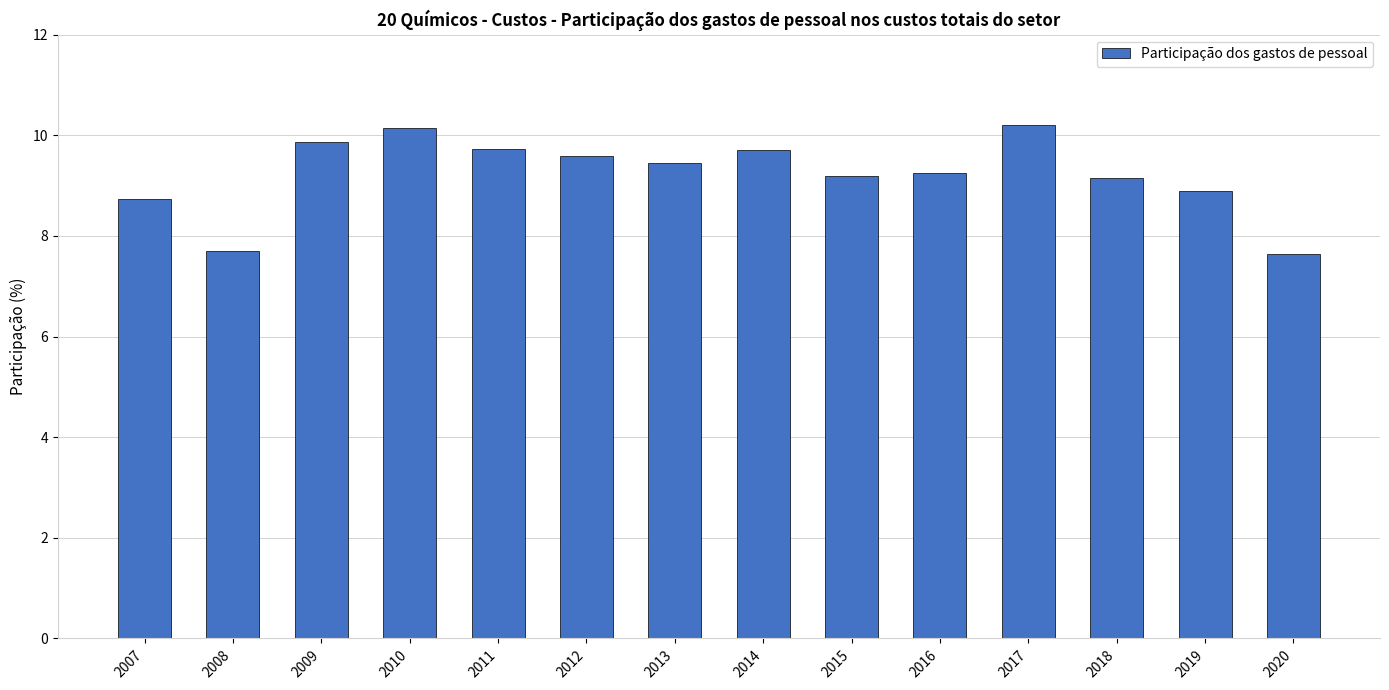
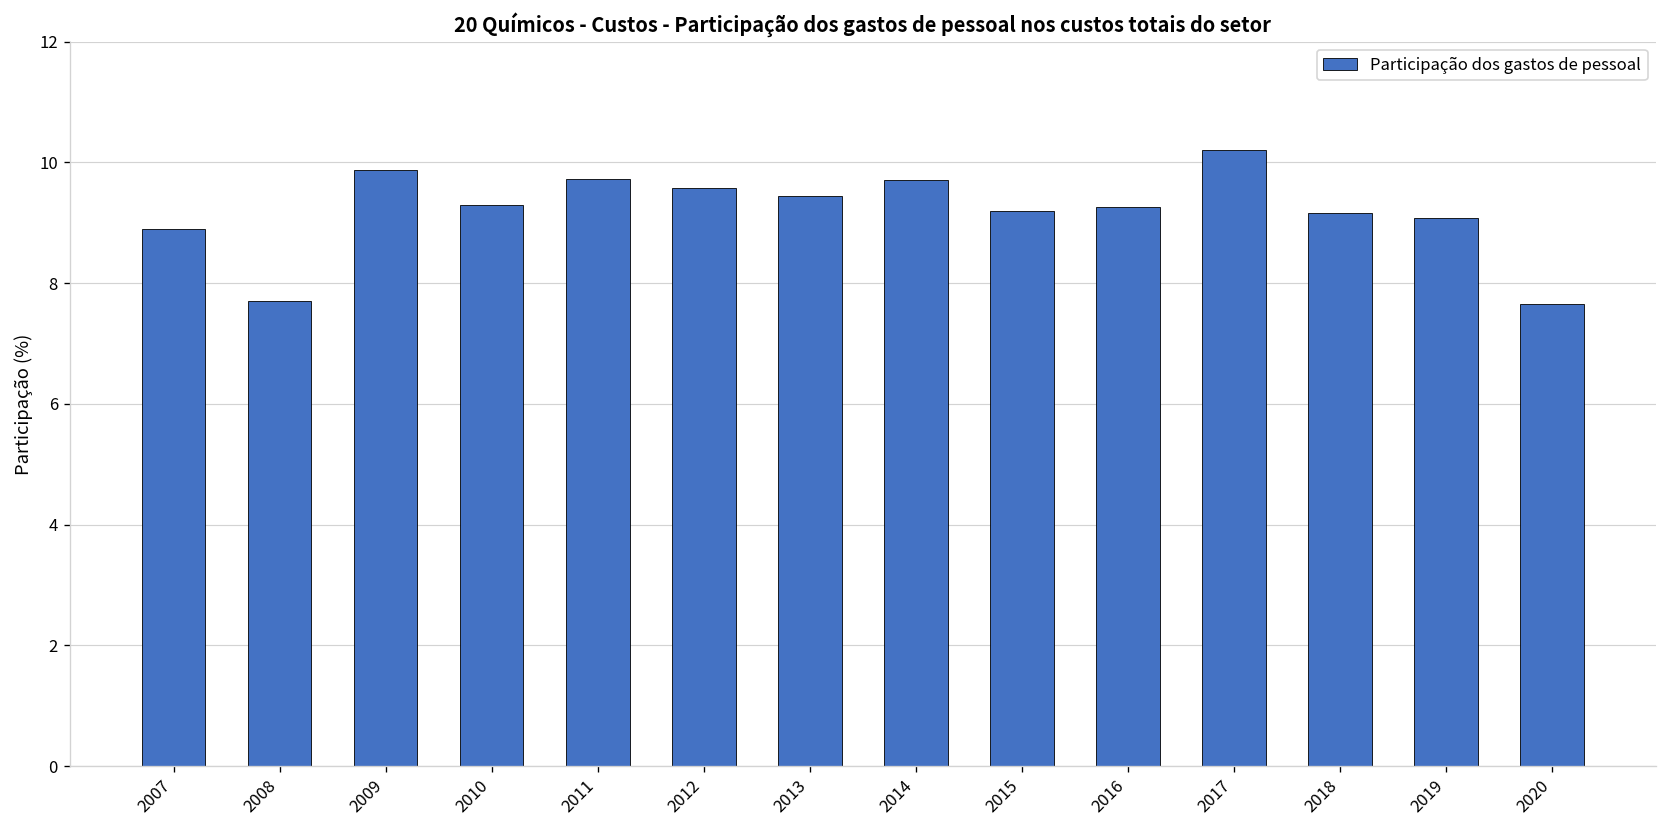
  {
-   "2007": 8.7,
+   "2007": 8.9,
    "2008": 7.7,
    "2009": 9.9,
-   "2010": 10.1,
+   "2010": 9.3,
    "2011": 9.7,
    "2012": 9.6,
    "2013": 9.5,
    "2014": 9.7,
    "2015": 9.2,
    "2016": 9.3,
    "2017": 10.2,
    "2018": 9.2,
-   "2019": 8.9,
+   "2019": 9.1,
    "2020": 7.7
  }
